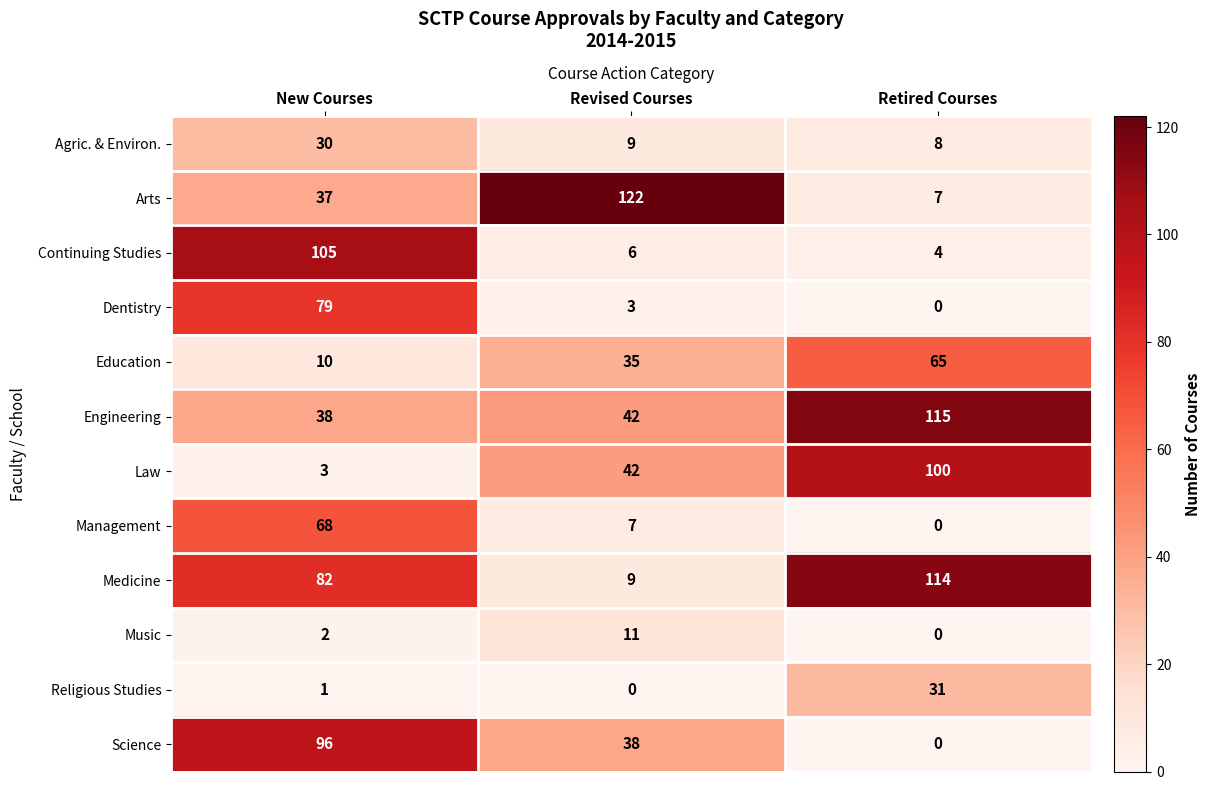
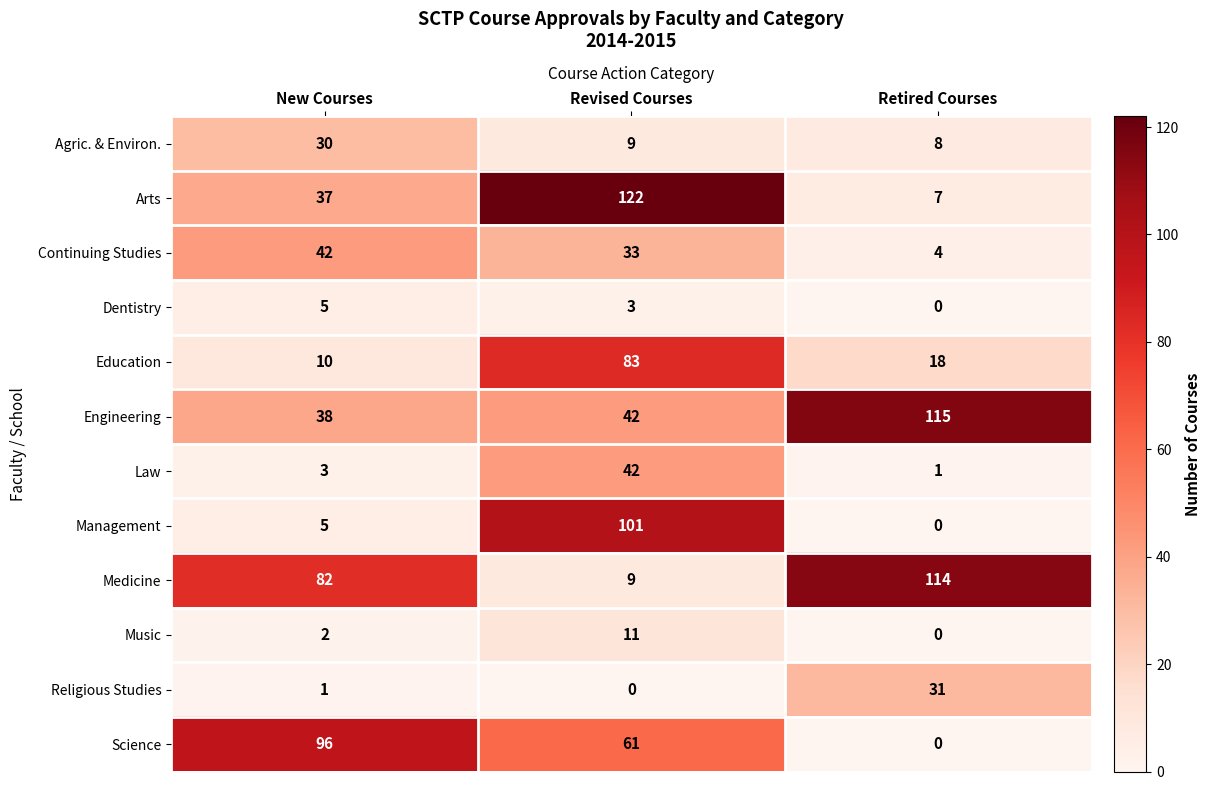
  {
    "Agric. & Environ.": {
      "New Courses": 30,
      "Revised Courses": 9,
      "Retired Courses": 8
    },
    "Arts": {
      "New Courses": 37,
      "Revised Courses": 122,
      "Retired Courses": 7
    },
    "Continuing Studies": {
-     "New Courses": 105,
-     "Revised Courses": 6,
+     "New Courses": 42,
+     "Revised Courses": 33,
      "Retired Courses": 4
    },
    "Dentistry": {
-     "New Courses": 79,
+     "New Courses": 5,
      "Revised Courses": 3,
      "Retired Courses": 0
    },
    "Education": {
      "New Courses": 10,
-     "Revised Courses": 35,
-     "Retired Courses": 65
+     "Revised Courses": 83,
+     "Retired Courses": 18
    },
    "Engineering": {
      "New Courses": 38,
      "Revised Courses": 42,
      "Retired Courses": 115
    },
    "Law": {
      "New Courses": 3,
      "Revised Courses": 42,
-     "Retired Courses": 100
+     "Retired Courses": 1
    },
    "Management": {
-     "New Courses": 68,
-     "Revised Courses": 7,
+     "New Courses": 5,
+     "Revised Courses": 101,
      "Retired Courses": 0
    },
    "Medicine": {
      "New Courses": 82,
      "Revised Courses": 9,
      "Retired Courses": 114
    },
    "Music": {
      "New Courses": 2,
      "Revised Courses": 11,
      "Retired Courses": 0
    },
    "Religious Studies": {
      "New Courses": 1,
      "Revised Courses": 0,
      "Retired Courses": 31
    },
    "Science": {
      "New Courses": 96,
-     "Revised Courses": 38,
+     "Revised Courses": 61,
      "Retired Courses": 0
    }
  }
